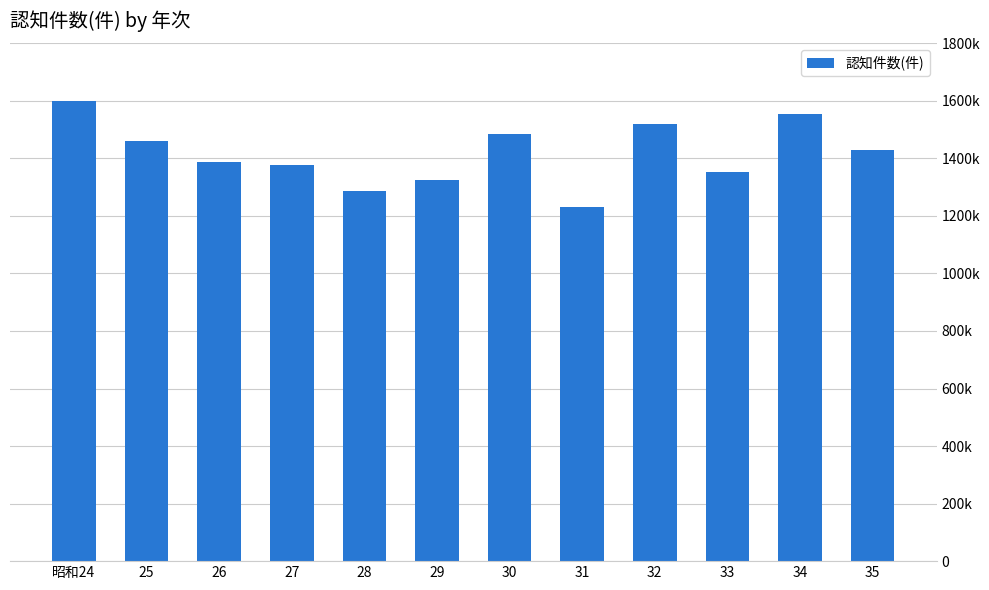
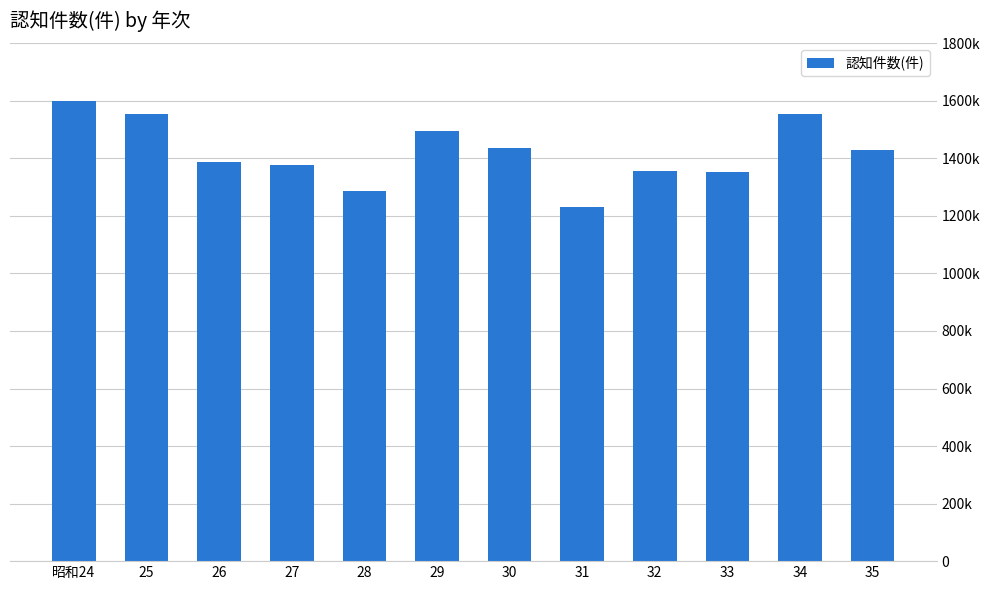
  {
    "昭和24": 1600000,
-   "25": 1460000,
+   "25": 1550000,
    "26": 1390000,
    "27": 1380000,
    "28": 1290000,
-   "29": 1320000,
-   "30": 1480000,
+   "29": 1500000,
+   "30": 1440000,
    "31": 1230000,
-   "32": 1520000,
+   "32": 1350000,
    "33": 1350000,
    "34": 1560000,
    "35": 1430000
  }
